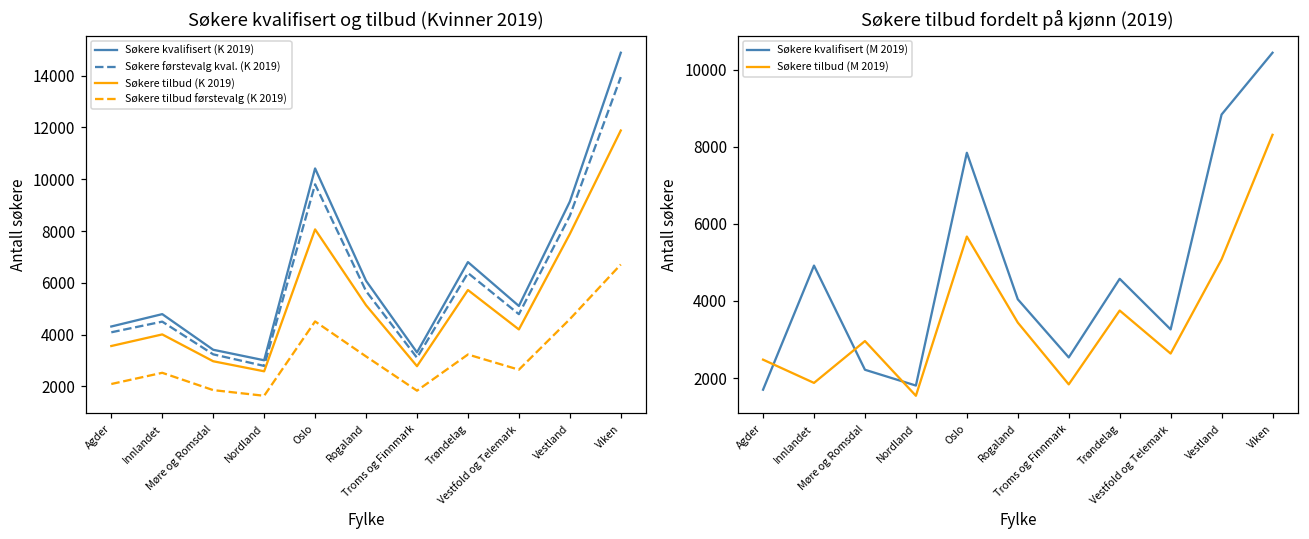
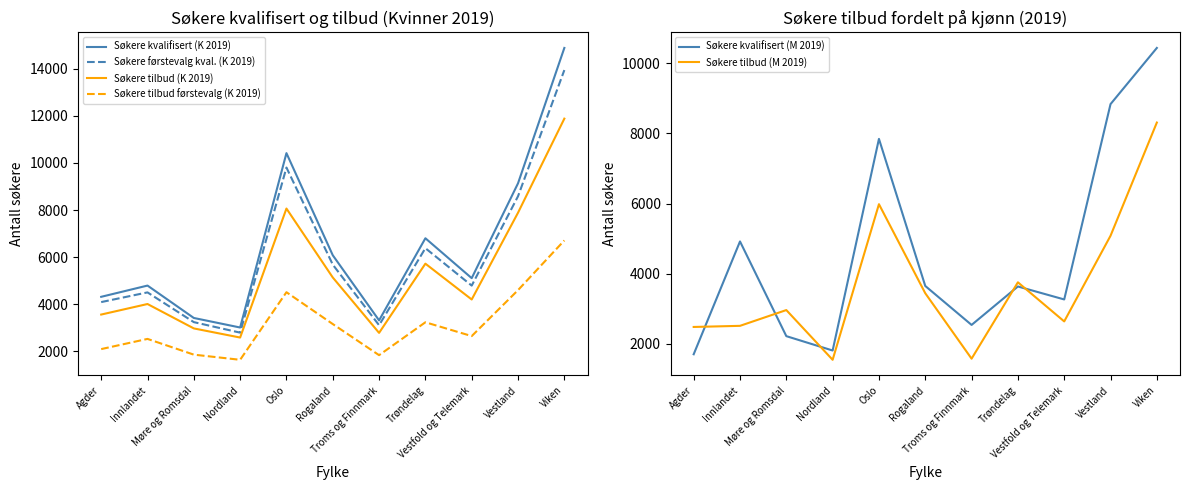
  {
    "Søkere tilbud fordelt på kjønn (2019)": {
      "Søkere kvalifisert (M 2019)": {
        "Agder": 1700,
        "Innlandet": 4900,
        "Møre og Romsdal": 2200,
        "Nordland": 1800,
        "Oslo": 7800,
-       "Rogaland": 4000,
+       "Rogaland": 3600,
        "Troms og Finnmark": 2500,
-       "Trøndelag": 4600,
+       "Trøndelag": 3600,
        "Vestfold og Telemark": 3300,
        "Vestland": 8800,
        "Viken": 10400
      },
      "Søkere tilbud (M 2019)": {
        "Agder": 2500,
-       "Innlandet": 1900,
+       "Innlandet": 2500,
        "Møre og Romsdal": 3000,
        "Nordland": 1500,
-       "Oslo": 5700,
+       "Oslo": 6000,
        "Rogaland": 3400,
-       "Troms og Finnmark": 1800,
+       "Troms og Finnmark": 1600,
        "Trøndelag": 3800,
        "Vestfold og Telemark": 2600,
        "Vestland": 5100,
        "Viken": 8300
      }
    }
  }
